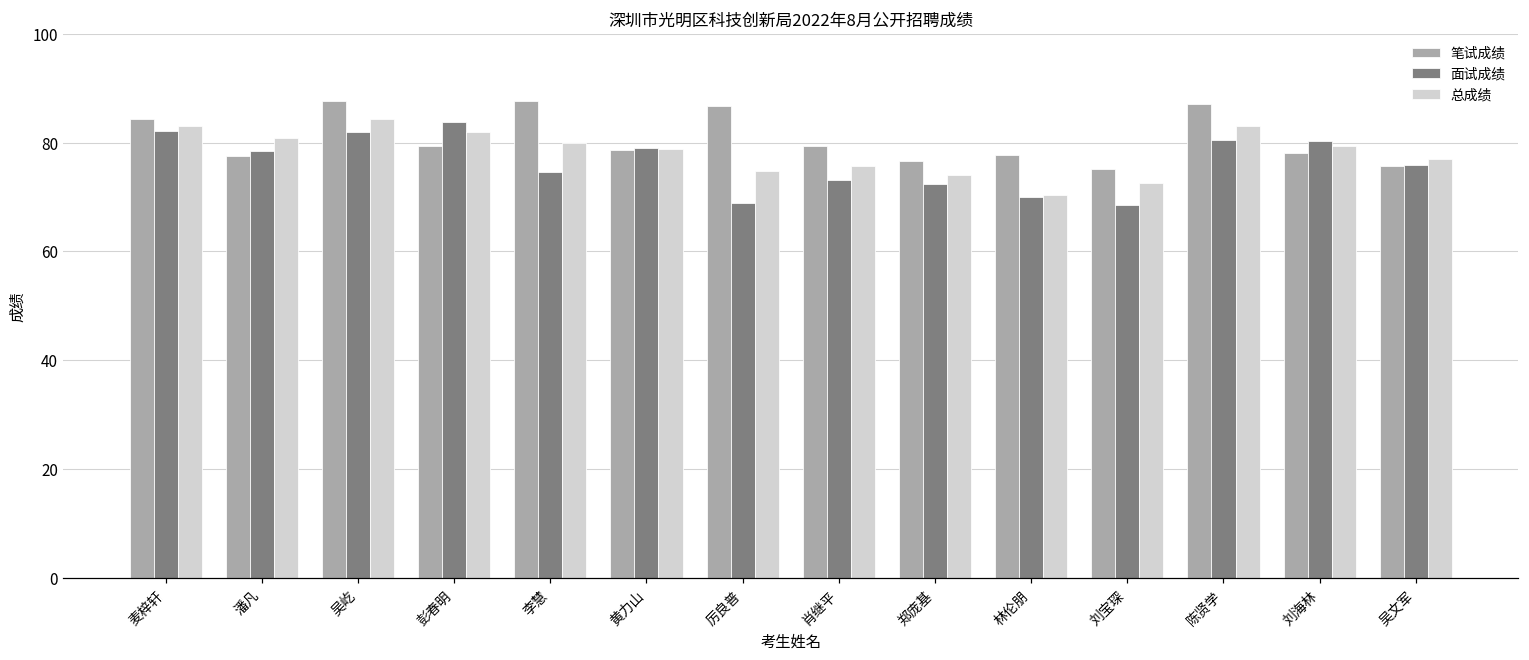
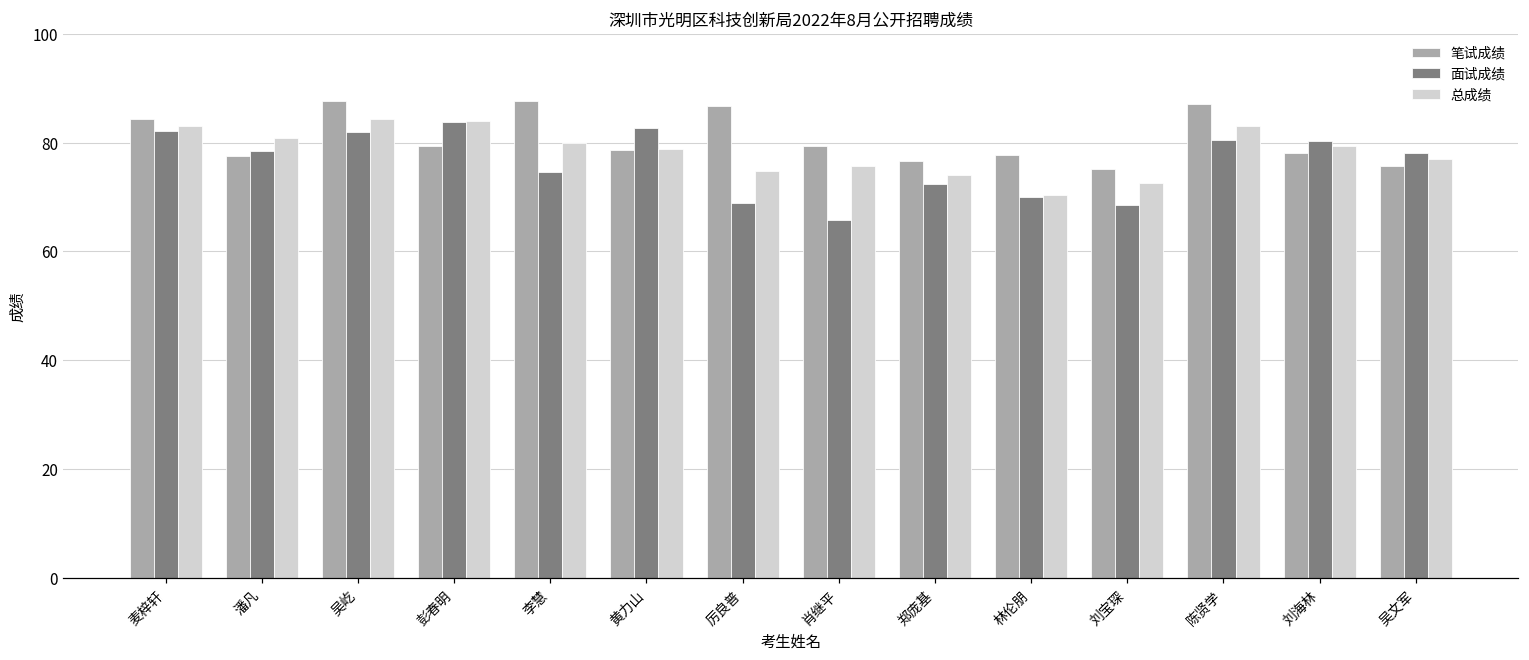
  {
    "笔试成绩": {
      "麦梓轩": 84,
      "潘凡": 78,
      "吴屹": 88,
      "彭春明": 79,
      "李慧": 88,
      "黄力山": 79,
      "厉良普": 87,
      "肖继平": 79,
      "郑庞基": 77,
      "林伦朋": 78,
      "刘宝琛": 75,
      "陈贤学": 87,
      "刘海林": 78,
      "吴文军": 76
    },
    "面试成绩": {
      "麦梓轩": 82,
      "潘凡": 78,
      "吴屹": 82,
      "彭春明": 84,
      "李慧": 75,
-     "黄力山": 79,
+     "黄力山": 83,
      "厉良普": 69,
-     "肖继平": 73,
+     "肖继平": 66,
      "郑庞基": 72,
      "林伦朋": 70,
      "刘宝琛": 69,
      "陈贤学": 80,
      "刘海林": 80,
-     "吴文军": 76
+     "吴文军": 78
    },
    "总成绩": {
      "麦梓轩": 83,
      "潘凡": 81,
      "吴屹": 84,
-     "彭春明": 82,
+     "彭春明": 84,
      "李慧": 80,
      "黄力山": 79,
      "厉良普": 75,
      "肖继平": 76,
      "郑庞基": 74,
      "林伦朋": 70,
      "刘宝琛": 72,
      "陈贤学": 83,
      "刘海林": 79,
      "吴文军": 77
    }
  }
